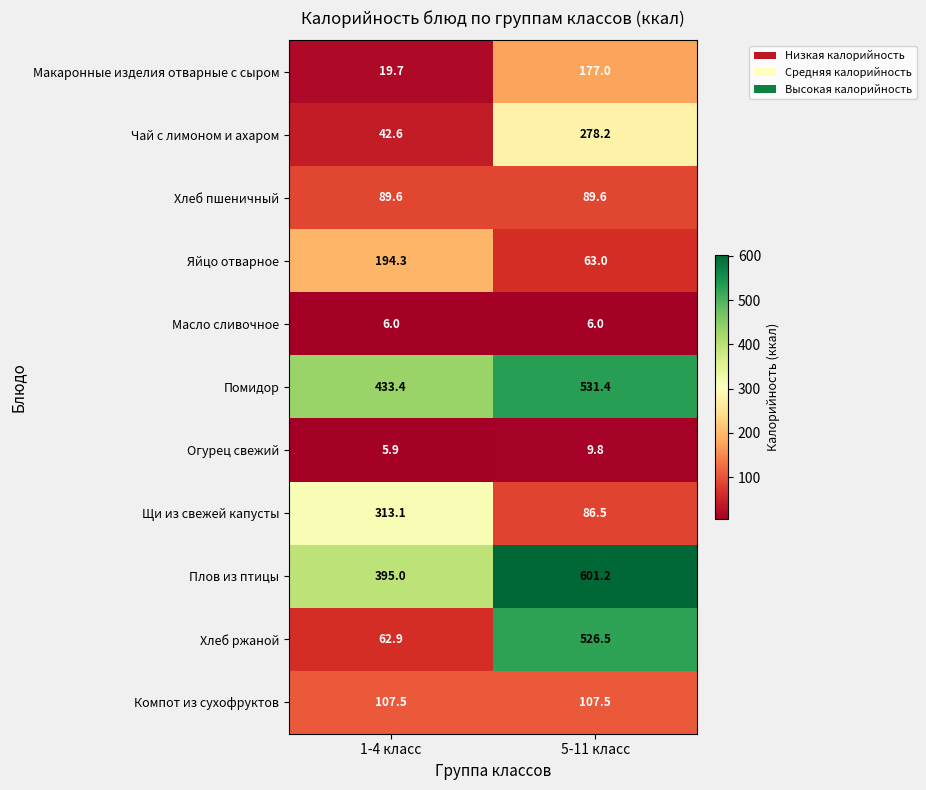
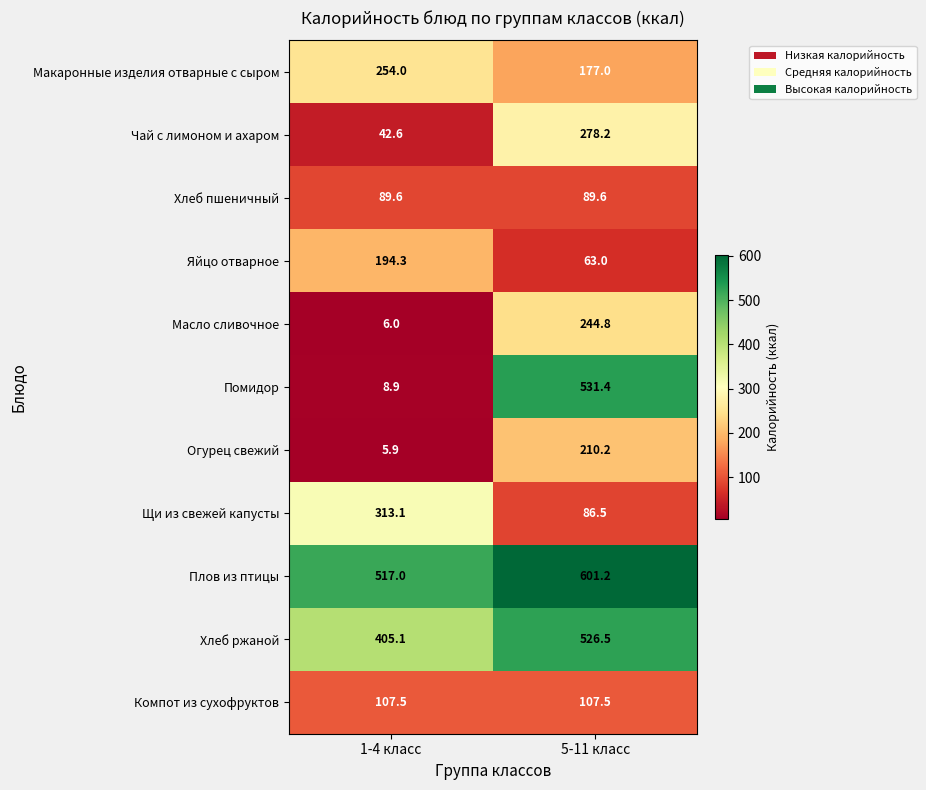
  {
    "Макаронные изделия отварные с сыром": {
-     "1-4 класс": 19.7,
+     "1-4 класс": 254.0,
      "5-11 класс": 177.0
    },
    "Чай с лимоном и ахаром": {
      "1-4 класс": 42.6,
      "5-11 класс": 278.2
    },
    "Хлеб пшеничный": {
      "1-4 класс": 89.6,
      "5-11 класс": 89.6
    },
    "Яйцо отварное": {
      "1-4 класс": 194.3,
      "5-11 класс": 63.0
    },
    "Масло сливочное": {
      "1-4 класс": 6.0,
-     "5-11 класс": 6.0
+     "5-11 класс": 244.8
    },
    "Помидор": {
-     "1-4 класс": 433.4,
+     "1-4 класс": 8.9,
      "5-11 класс": 531.4
    },
    "Огурец свежий": {
      "1-4 класс": 5.9,
-     "5-11 класс": 9.8
+     "5-11 класс": 210.2
    },
    "Щи из свежей капусты": {
      "1-4 класс": 313.1,
      "5-11 класс": 86.5
    },
    "Плов из птицы": {
-     "1-4 класс": 395.0,
+     "1-4 класс": 517.0,
      "5-11 класс": 601.2
    },
    "Хлеб ржаной": {
-     "1-4 класс": 62.9,
+     "1-4 класс": 405.1,
      "5-11 класс": 526.5
    },
    "Компот из сухофруктов": {
      "1-4 класс": 107.5,
      "5-11 класс": 107.5
    }
  }
